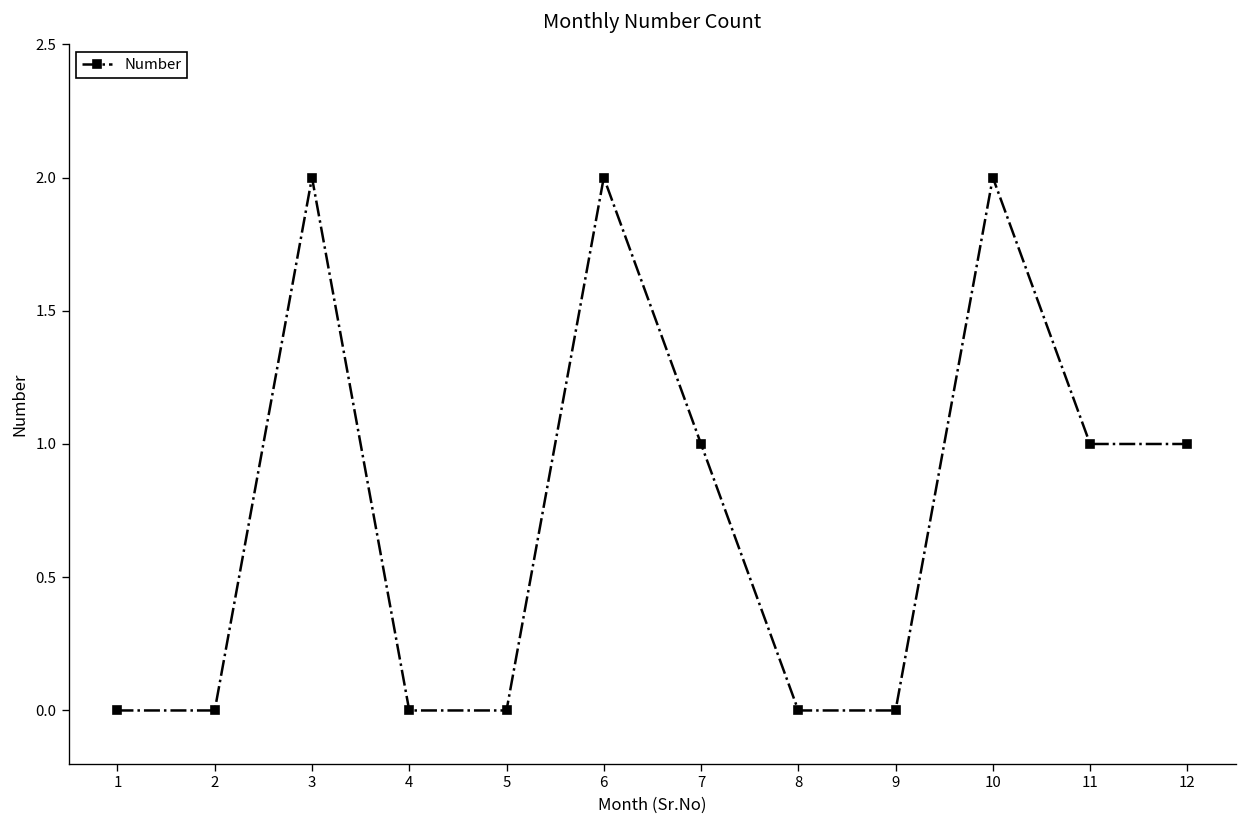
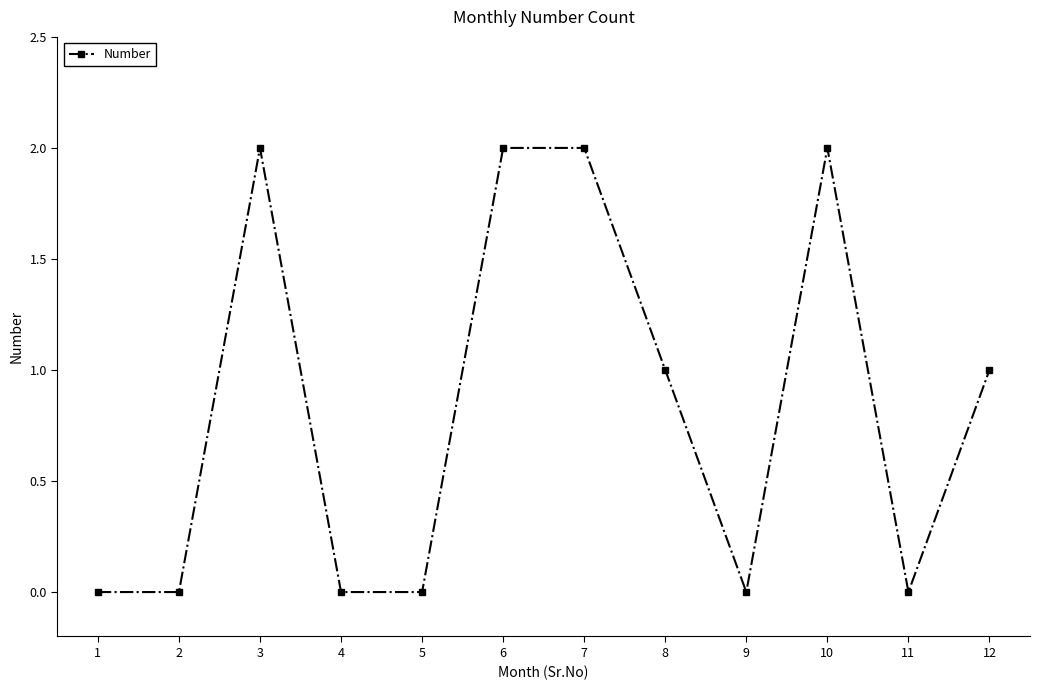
  {
    "1": 0,
    "2": 0,
    "3": 2,
    "4": 0,
    "5": 0,
    "6": 2,
-   "7": 1,
-   "8": 0,
+   "7": 2,
+   "8": 1,
    "9": 0,
    "10": 2,
-   "11": 1,
+   "11": 0,
    "12": 1
  }
